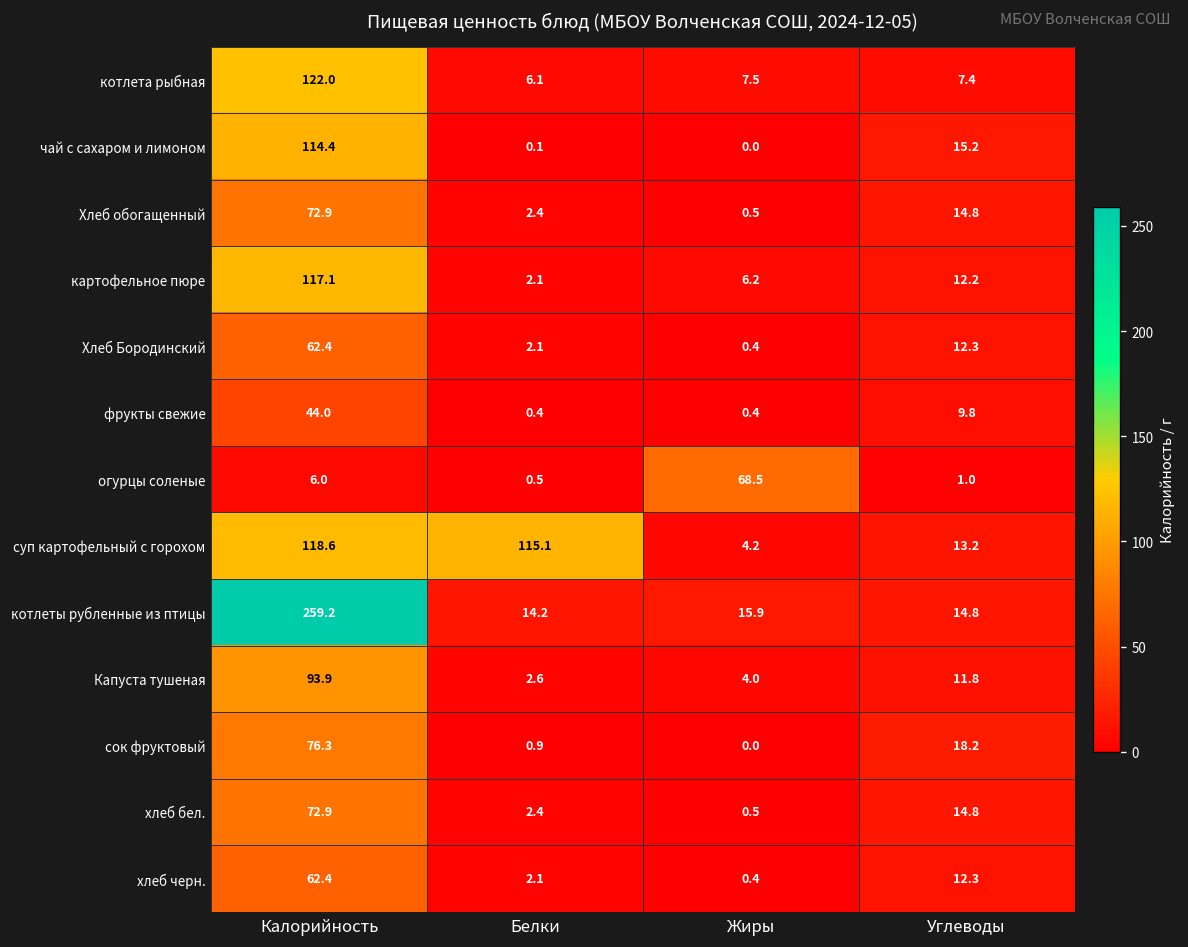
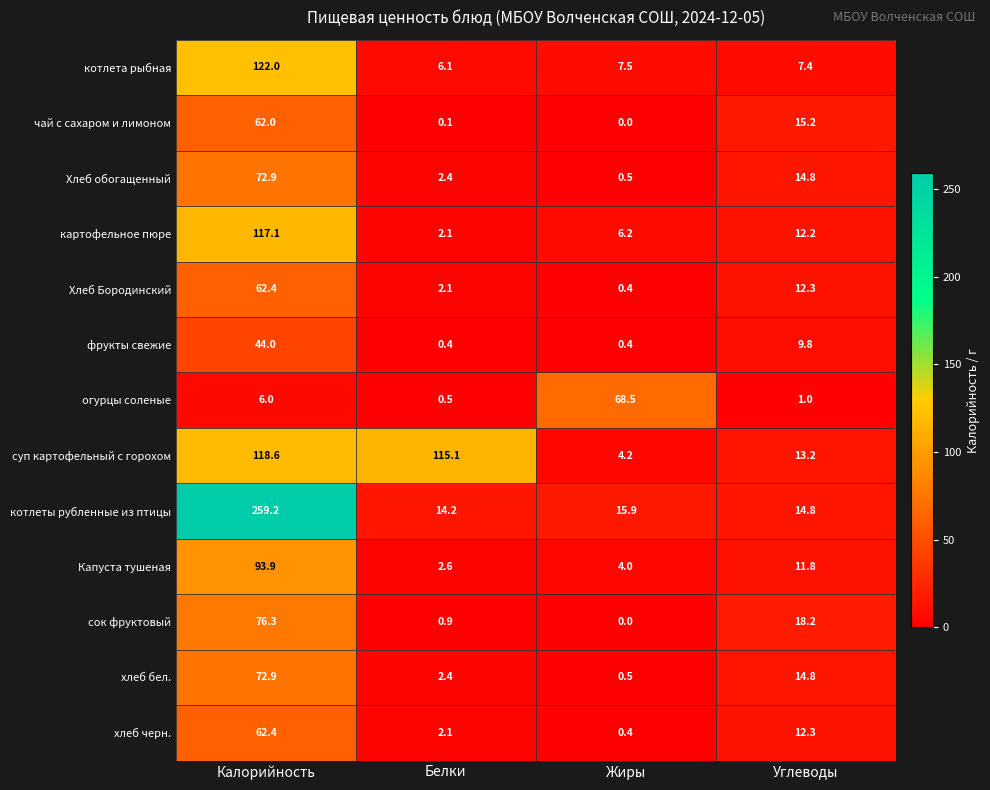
  {
    "котлета рыбная": {
      "Калорийность": 122.0,
      "Белки": 6.1,
      "Жиры": 7.5,
      "Углеводы": 7.4
    },
    "чай с сахаром и лимоном": {
-     "Калорийность": 114.4,
+     "Калорийность": 62.0,
      "Белки": 0.1,
      "Жиры": 0.0,
      "Углеводы": 15.2
    },
    "Хлеб обогащенный": {
      "Калорийность": 72.9,
      "Белки": 2.4,
      "Жиры": 0.5,
      "Углеводы": 14.8
    },
    "картофельное пюре": {
      "Калорийность": 117.1,
      "Белки": 2.1,
      "Жиры": 6.2,
      "Углеводы": 12.2
    },
    "Хлеб Бородинский": {
      "Калорийность": 62.4,
      "Белки": 2.1,
      "Жиры": 0.4,
      "Углеводы": 12.3
    },
    "фрукты свежие": {
      "Калорийность": 44.0,
      "Белки": 0.4,
      "Жиры": 0.4,
      "Углеводы": 9.8
    },
    "огурцы соленые": {
      "Калорийность": 6.0,
      "Белки": 0.5,
      "Жиры": 68.5,
      "Углеводы": 1.0
    },
    "суп картофельный с горохом": {
      "Калорийность": 118.6,
      "Белки": 115.1,
      "Жиры": 4.2,
      "Углеводы": 13.2
    },
    "котлеты рубленные из птицы": {
      "Калорийность": 259.2,
      "Белки": 14.2,
      "Жиры": 15.9,
      "Углеводы": 14.8
    },
    "Капуста тушеная": {
      "Калорийность": 93.9,
      "Белки": 2.6,
      "Жиры": 4.0,
      "Углеводы": 11.8
    },
    "сок фруктовый": {
      "Калорийность": 76.3,
      "Белки": 0.9,
      "Жиры": 0.0,
      "Углеводы": 18.2
    },
    "хлеб бел.": {
      "Калорийность": 72.9,
      "Белки": 2.4,
      "Жиры": 0.5,
      "Углеводы": 14.8
    },
    "хлеб черн.": {
      "Калорийность": 62.4,
      "Белки": 2.1,
      "Жиры": 0.4,
      "Углеводы": 12.3
    }
  }
